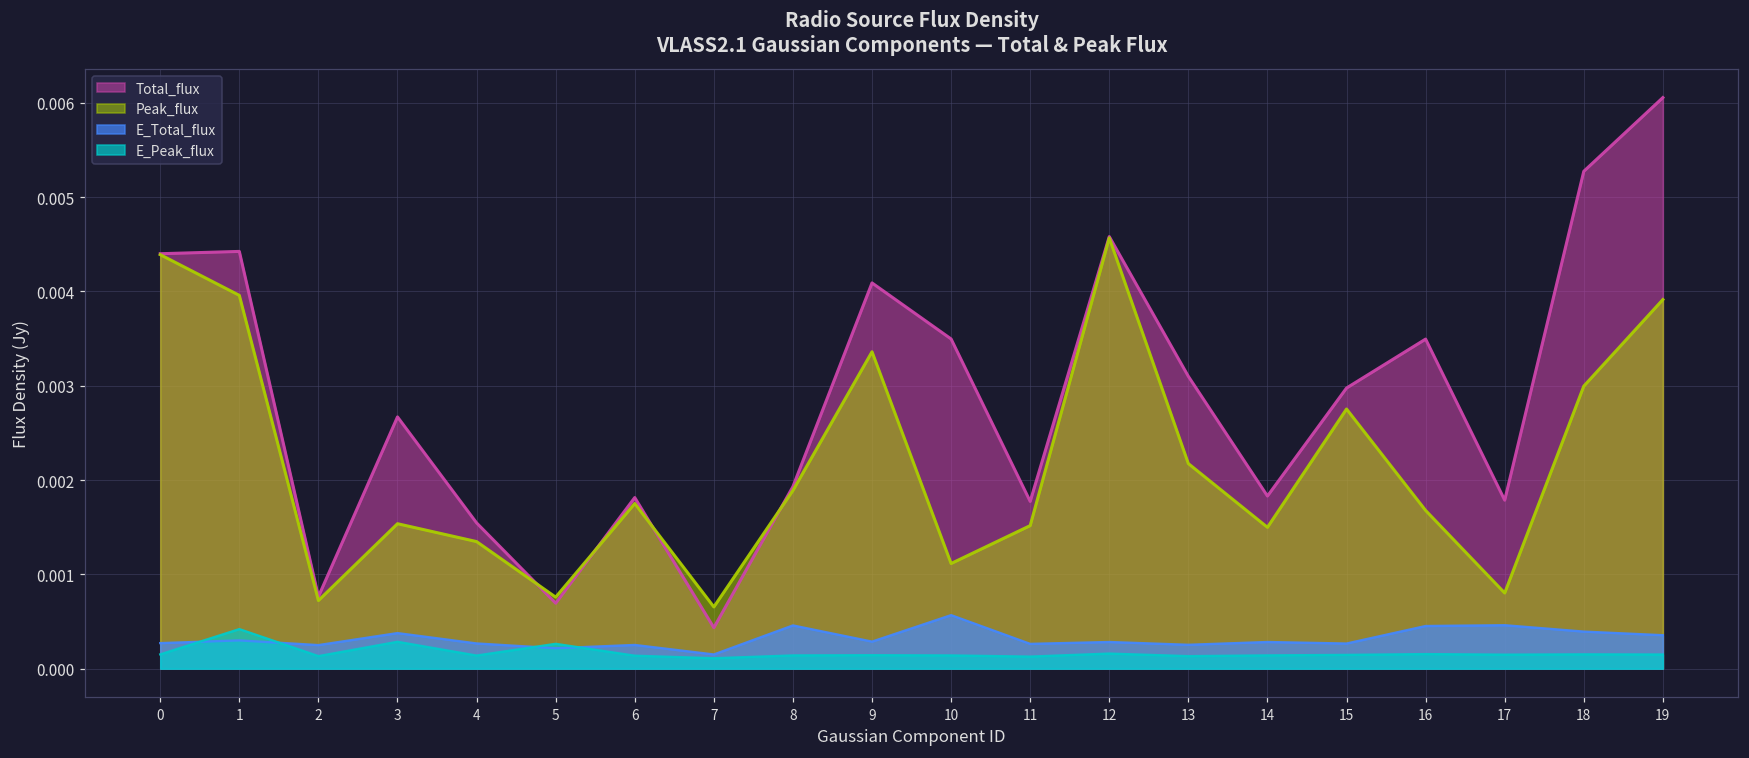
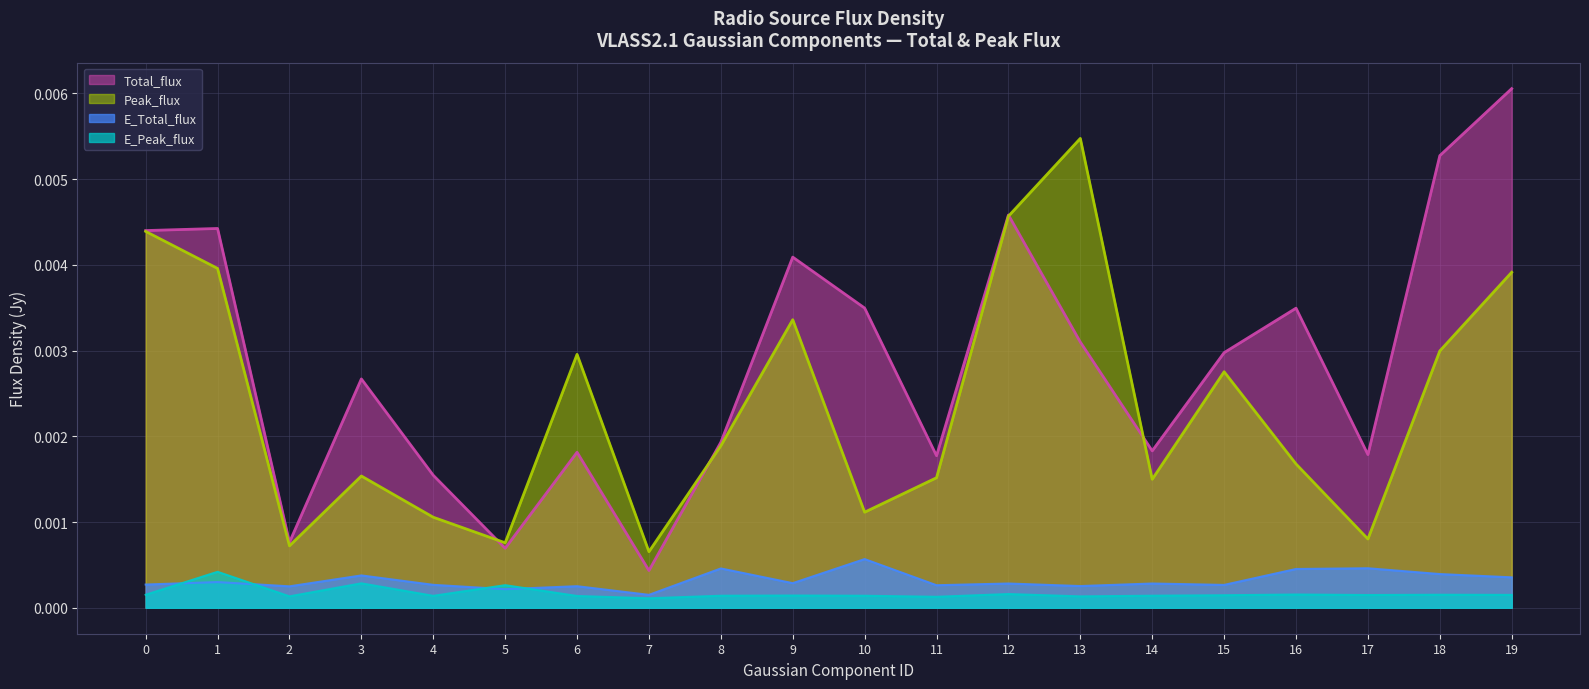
  {
    "Total_flux": {
      "1": 0.0044,
      "2": 0.0008,
      "3": 0.0027,
      "4": 0.0015,
      "5": 0.0007,
      "6": 0.0018,
      "7": 0.0004,
      "8": 0.0019,
      "9": 0.0041,
      "10": 0.0035,
      "11": 0.0018,
      "13": 0.0031,
      "14": 0.0018,
      "15": 0.0030,
      "16": 0.0035,
      "17": 0.0018,
      "18": 0.0053,
      "19": 0.0061
    },
    "Peak_flux": {
      "1": 0.0040,
      "2": 0.0007,
      "3": 0.0015,
-     "4": 0.0013,
+     "4": 0.0011,
      "5": 0.0008,
-     "6": 0.0018,
+     "6": 0.0030,
      "7": 0.0007,
      "8": 0.0019,
      "9": 0.0034,
      "10": 0.0011,
      "11": 0.0015,
-     "13": 0.0022,
+     "13": 0.0055,
      "14": 0.0015,
      "15": 0.0028,
      "16": 0.0017,
      "17": 0.0008,
      "18": 0.0030,
      "19": 0.0039
    },
    "E_Total_flux": {
      "0": 0.0003,
      "1": 0.0003,
      "2": 0.0002,
      "3": 0.0004,
      "4": 0.0003,
      "5": 0.0002,
      "6": 0.0003,
      "7": 0.0002,
      "8": 0.0005,
      "9": 0.0003,
      "10": 0.0006,
      "11": 0.0003,
      "12": 0.0003,
      "13": 0.0003,
      "14": 0.0003,
      "15": 0.0003,
      "16": 0.0005,
      "17": 0.0005,
      "18": 0.0004,
      "19": 0.0004
    },
    "E_Peak_flux": {
      "0": 0.0002,
      "1": 0.0004,
      "2": 0.0001,
      "3": 0.0003,
      "4": 0.0001,
      "5": 0.0003,
      "6": 0.0001,
      "7": 0.0001,
      "8": 0.0001,
      "9": 0.0001,
      "10": 0.0001,
      "11": 0.0001,
      "12": 0.0002,
      "13": 0.0001,
      "14": 0.0001,
      "15": 0.0001,
      "16": 0.0002,
      "17": 0.0001,
      "18": 0.0002,
      "19": 0.0002
    }
  }
